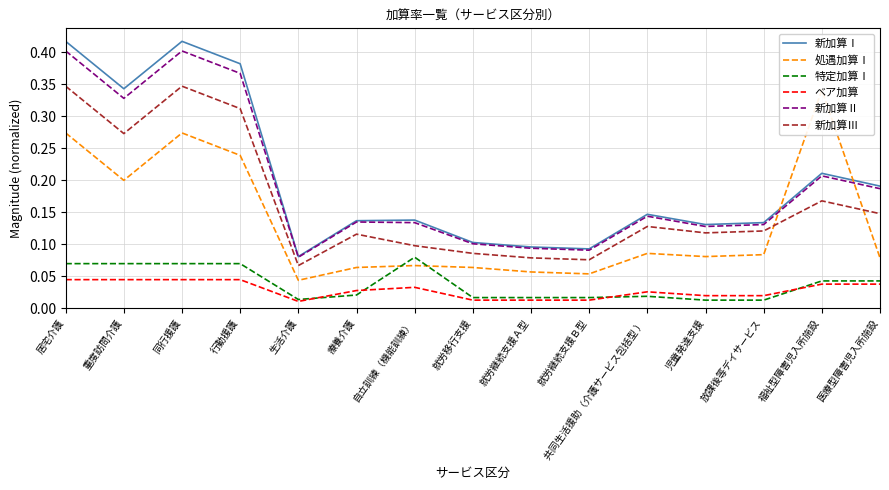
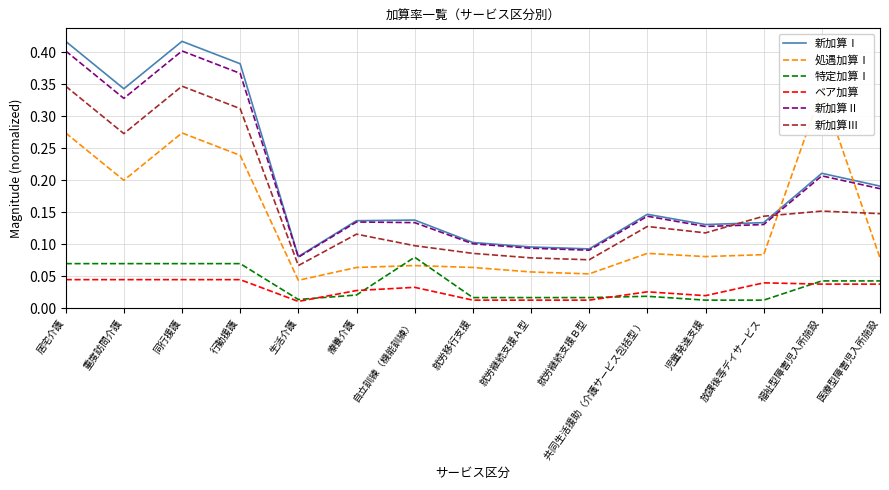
  {
    "新加算Ⅰ": {
      "居宅介護": 0.42,
      "重度訪問介護": 0.34,
      "同行援護": 0.42,
      "行動援護": 0.38,
      "福祉型障害児入所施設": 0.21,
      "医療型障害児入所施設": 0.19
    },
    "処遇加算Ⅰ": {
      "居宅介護": 0.27,
      "重度訪問介護": 0.20,
      "同行援護": 0.27,
      "行動援護": 0.24,
      "生活介護": 0.04,
      "療養介護": 0.06,
      "自立訓練（機能訓練）": 0.07,
      "就労移行支援": 0.06,
      "就労継続支援Ａ型": 0.06,
      "就労継続支援Ｂ型": 0.05,
      "共同生活援助（介護サービス包括型 ）": 0.09,
      "児童発達支援": 0.08,
      "放課後等デイサービス": 0.08,
      "医療型障害児入所施設": 0.08
    },
    "特定加算Ⅰ": {
      "居宅介護": 0.07,
      "重度訪問介護": 0.07,
      "同行援護": 0.07,
      "行動援護": 0.07,
      "療養介護": 0.02,
      "自立訓練（機能訓練）": 0.08,
      "共同生活援助（介護サービス包括型 ）": 0.02,
      "児童発達支援": 0.01,
      "放課後等デイサービス": 0.01,
      "福祉型障害児入所施設": 0.04,
      "医療型障害児入所施設": 0.04
    },
    "ベア加算": {
      "居宅介護": 0.05,
      "重度訪問介護": 0.05,
      "同行援護": 0.05,
      "行動援護": 0.05,
      "療養介護": 0.03,
      "自立訓練（機能訓練）": 0.03,
      "共同生活援助（介護サービス包括型 ）": 0.03,
      "児童発達支援": 0.02,
-     "放課後等デイサービス": 0.02,
+     "放課後等デイサービス": 0.04,
      "福祉型障害児入所施設": 0.04,
      "医療型障害児入所施設": 0.04
    },
    "新加算Ⅱ": {
      "居宅介護": 0.40,
      "重度訪問介護": 0.33,
      "同行援護": 0.40,
      "行動援護": 0.37,
      "福祉型障害児入所施設": 0.21,
      "医療型障害児入所施設": 0.19
    },
    "新加算Ⅲ": {
      "居宅介護": 0.35,
      "重度訪問介護": 0.27,
      "同行援護": 0.35,
      "行動援護": 0.31,
      "生活介護": 0.07,
      "療養介護": 0.12,
      "自立訓練（機能訓練）": 0.10,
      "就労移行支援": 0.09,
      "就労継続支援Ａ型": 0.08,
      "就労継続支援Ｂ型": 0.08,
      "共同生活援助（介護サービス包括型 ）": 0.13,
      "児童発達支援": 0.12,
-     "放課後等デイサービス": 0.12,
-     "福祉型障害児入所施設": 0.17,
+     "放課後等デイサービス": 0.14,
+     "福祉型障害児入所施設": 0.15,
      "医療型障害児入所施設": 0.15
    }
  }
